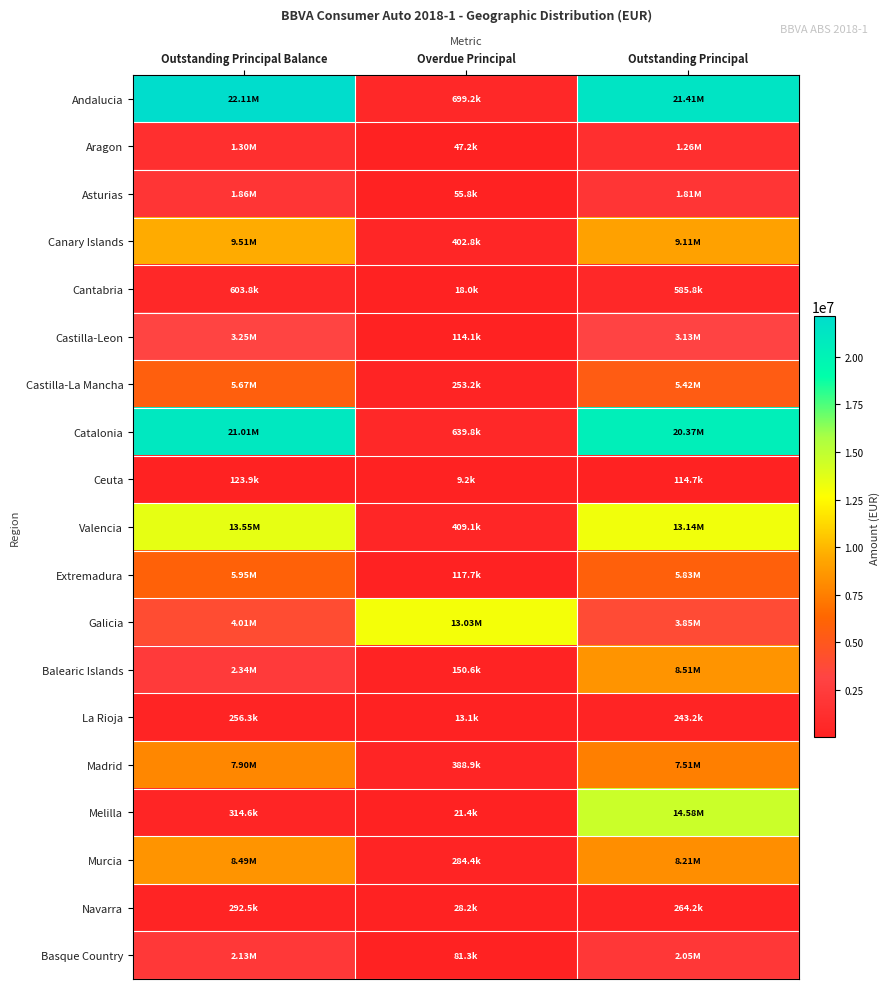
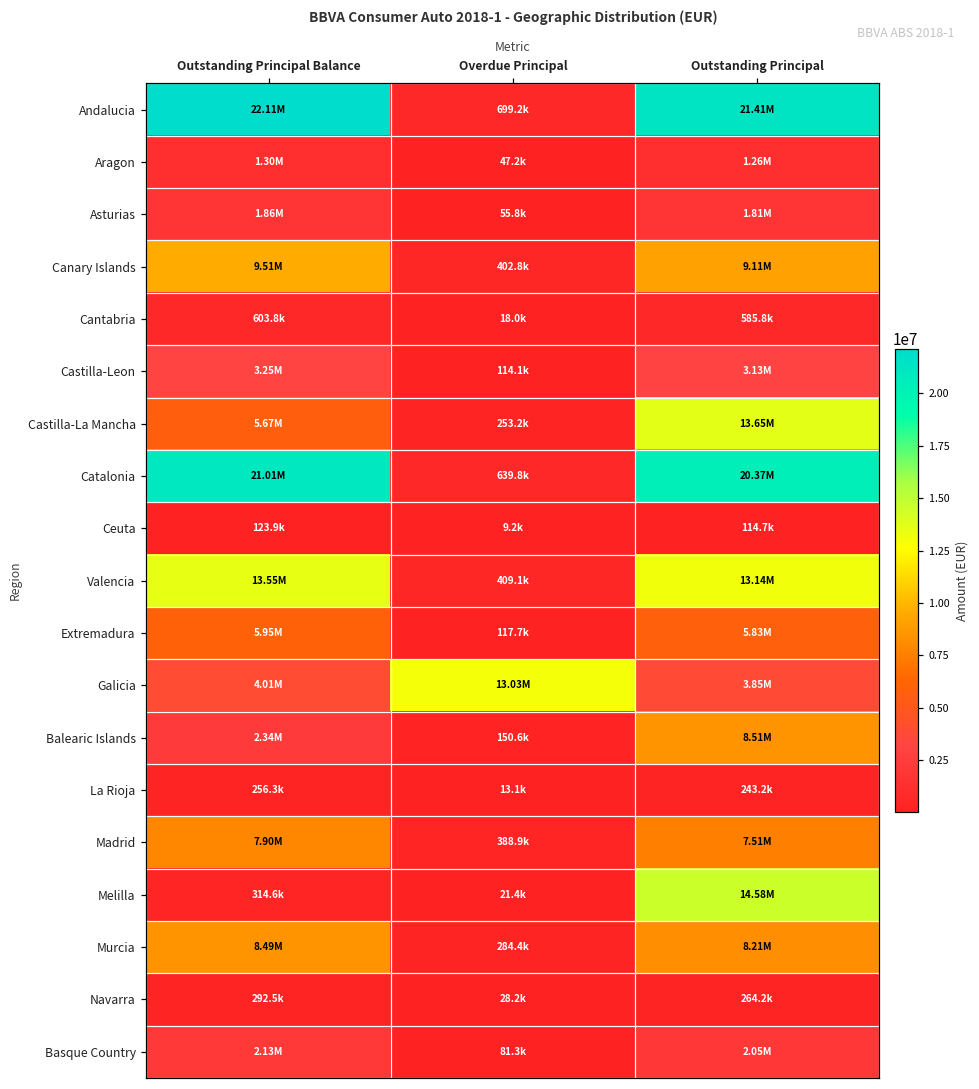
  {
    "Andalucia": {
      "Outstanding Principal Balance": "22.11M",
      "Overdue Principal": "699.2k",
      "Outstanding Principal": "21.41M"
    },
    "Aragon": {
      "Outstanding Principal Balance": "1.30M",
      "Overdue Principal": "47.2k",
      "Outstanding Principal": "1.26M"
    },
    "Asturias": {
      "Outstanding Principal Balance": "1.86M",
      "Overdue Principal": "55.8k",
      "Outstanding Principal": "1.81M"
    },
    "Canary Islands": {
      "Outstanding Principal Balance": "9.51M",
      "Overdue Principal": "402.8k",
      "Outstanding Principal": "9.11M"
    },
    "Cantabria": {
      "Outstanding Principal Balance": "603.8k",
      "Overdue Principal": "18.0k",
      "Outstanding Principal": "585.8k"
    },
    "Castilla-Leon": {
      "Outstanding Principal Balance": "3.25M",
      "Overdue Principal": "114.1k",
      "Outstanding Principal": "3.13M"
    },
    "Castilla-La Mancha": {
      "Outstanding Principal Balance": "5.67M",
      "Overdue Principal": "253.2k",
-     "Outstanding Principal": "5.42M"
+     "Outstanding Principal": "13.65M"
    },
    "Catalonia": {
      "Outstanding Principal Balance": "21.01M",
      "Overdue Principal": "639.8k",
      "Outstanding Principal": "20.37M"
    },
    "Ceuta": {
      "Outstanding Principal Balance": "123.9k",
      "Overdue Principal": "9.2k",
      "Outstanding Principal": "114.7k"
    },
    "Valencia": {
      "Outstanding Principal Balance": "13.55M",
      "Overdue Principal": "409.1k",
      "Outstanding Principal": "13.14M"
    },
    "Extremadura": {
      "Outstanding Principal Balance": "5.95M",
      "Overdue Principal": "117.7k",
      "Outstanding Principal": "5.83M"
    },
    "Galicia": {
      "Outstanding Principal Balance": "4.01M",
      "Overdue Principal": "13.03M",
      "Outstanding Principal": "3.85M"
    },
    "Balearic Islands": {
      "Outstanding Principal Balance": "2.34M",
      "Overdue Principal": "150.6k",
      "Outstanding Principal": "8.51M"
    },
    "La Rioja": {
      "Outstanding Principal Balance": "256.3k",
      "Overdue Principal": "13.1k",
      "Outstanding Principal": "243.2k"
    },
    "Madrid": {
      "Outstanding Principal Balance": "7.90M",
      "Overdue Principal": "388.9k",
      "Outstanding Principal": "7.51M"
    },
    "Melilla": {
      "Outstanding Principal Balance": "314.6k",
      "Overdue Principal": "21.4k",
      "Outstanding Principal": "14.58M"
    },
    "Murcia": {
      "Outstanding Principal Balance": "8.49M",
      "Overdue Principal": "284.4k",
      "Outstanding Principal": "8.21M"
    },
    "Navarra": {
      "Outstanding Principal Balance": "292.5k",
      "Overdue Principal": "28.2k",
      "Outstanding Principal": "264.2k"
    },
    "Basque Country": {
      "Outstanding Principal Balance": "2.13M",
      "Overdue Principal": "81.3k",
      "Outstanding Principal": "2.05M"
    }
  }
